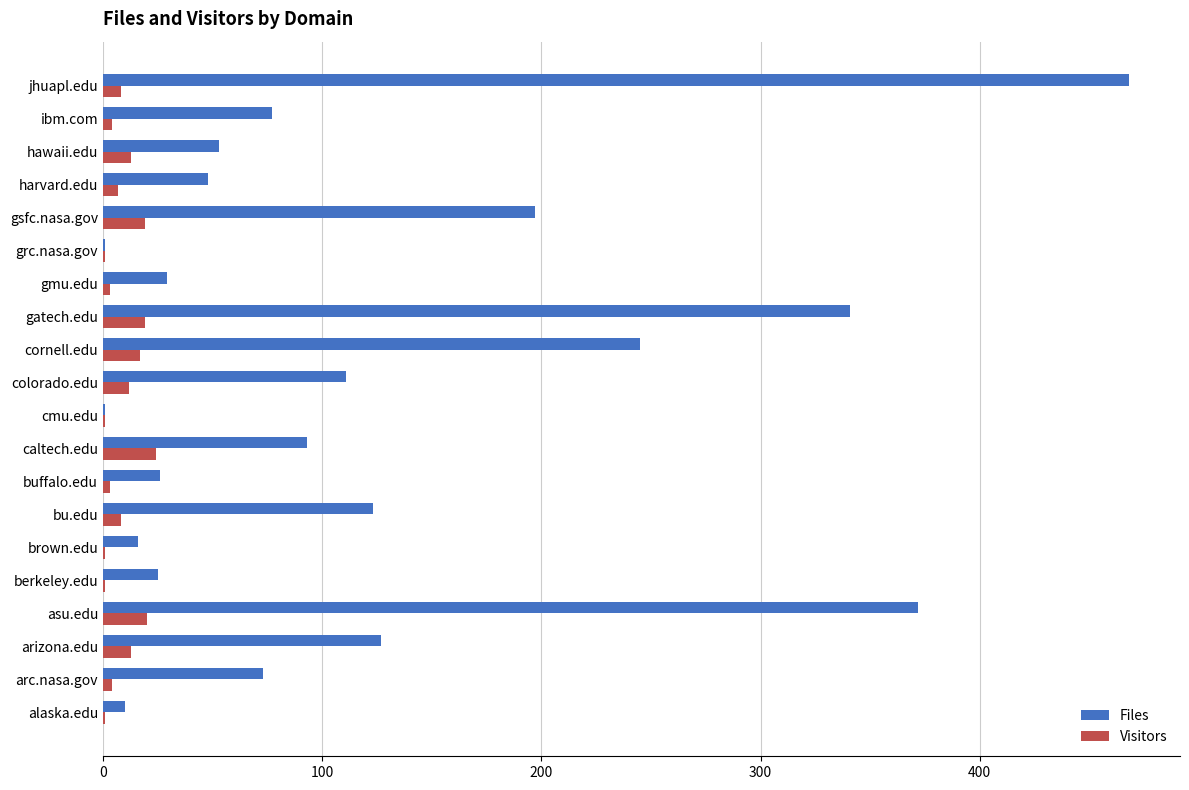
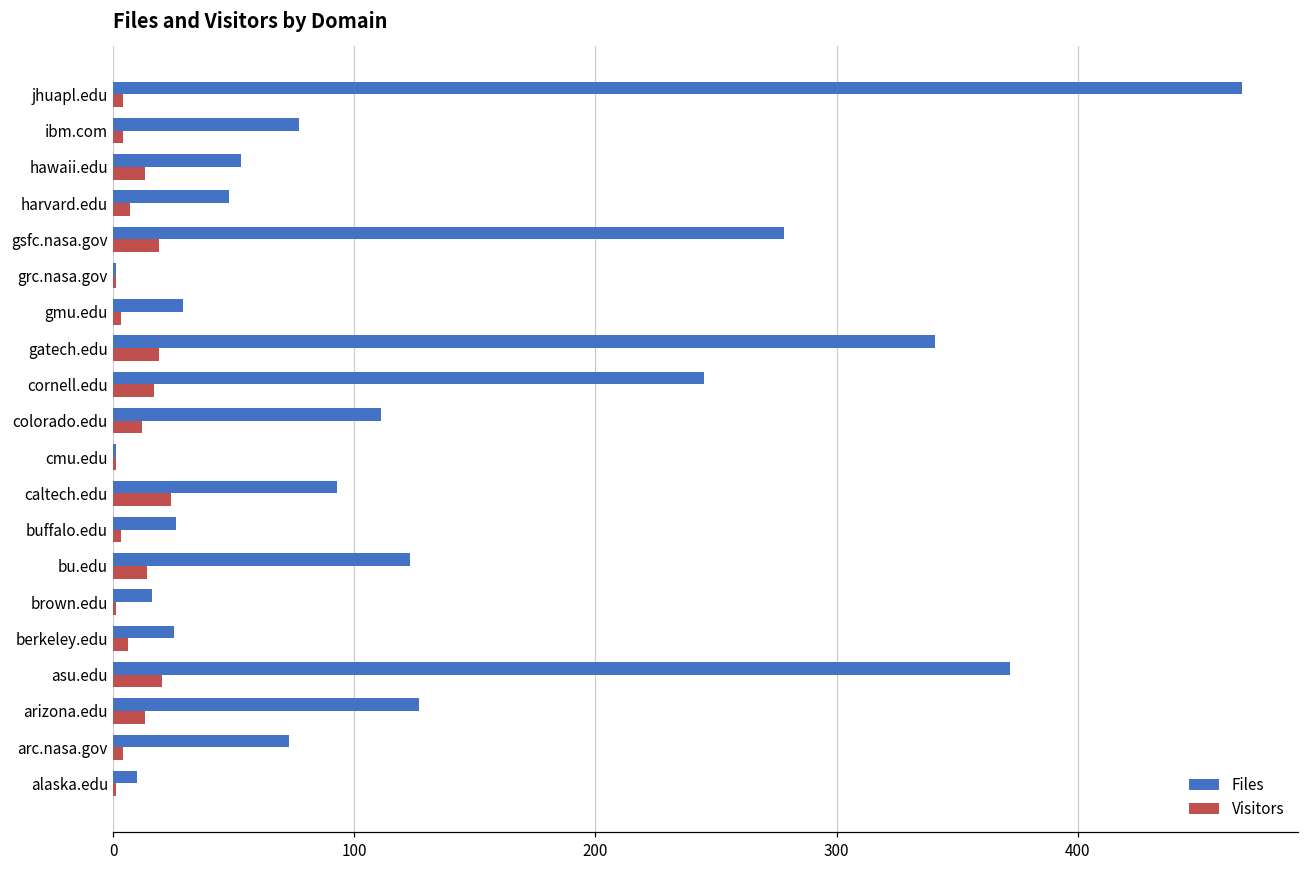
  {
    "Files": {
      "jhuapl.edu": 468,
      "ibm.com": 77,
      "hawaii.edu": 53,
      "harvard.edu": 48,
-     "gsfc.nasa.gov": 197,
+     "gsfc.nasa.gov": 278,
      "gmu.edu": 29,
      "gatech.edu": 341,
      "cornell.edu": 245,
      "colorado.edu": 111,
      "caltech.edu": 93,
      "buffalo.edu": 26,
      "bu.edu": 123,
      "brown.edu": 16,
      "berkeley.edu": 25,
      "asu.edu": 372,
      "arizona.edu": 127,
      "arc.nasa.gov": 73,
      "alaska.edu": 10
    },
    "Visitors": {
-     "jhuapl.edu": 8,
+     "jhuapl.edu": 4,
      "ibm.com": 4,
      "hawaii.edu": 13,
      "harvard.edu": 7,
      "gsfc.nasa.gov": 19,
      "gmu.edu": 3,
      "gatech.edu": 19,
      "cornell.edu": 17,
      "colorado.edu": 12,
      "caltech.edu": 24,
      "buffalo.edu": 3,
-     "bu.edu": 8,
-     "berkeley.edu": 1,
+     "bu.edu": 14,
+     "berkeley.edu": 6,
      "asu.edu": 20,
      "arizona.edu": 13,
      "arc.nasa.gov": 4
    }
  }
